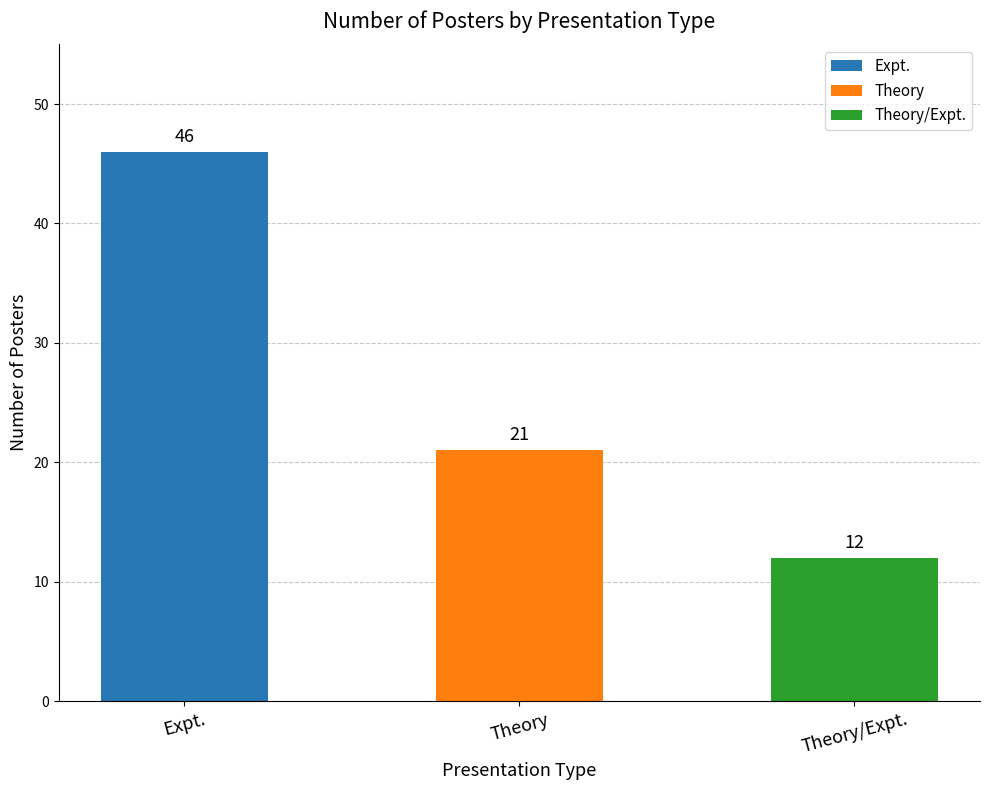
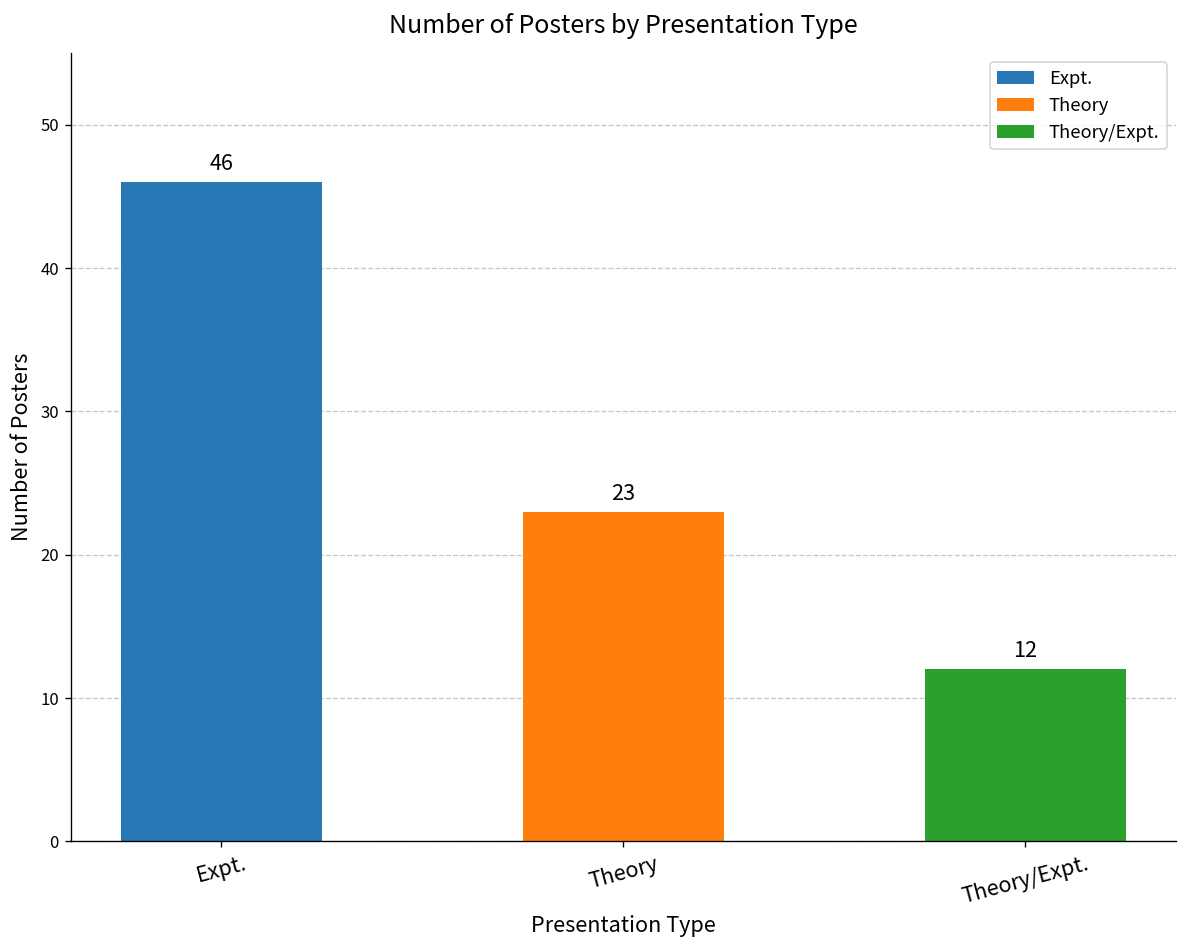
  {
    "Expt.": 46,
-   "Theory": 21,
+   "Theory": 23,
    "Theory/Expt.": 12
  }
